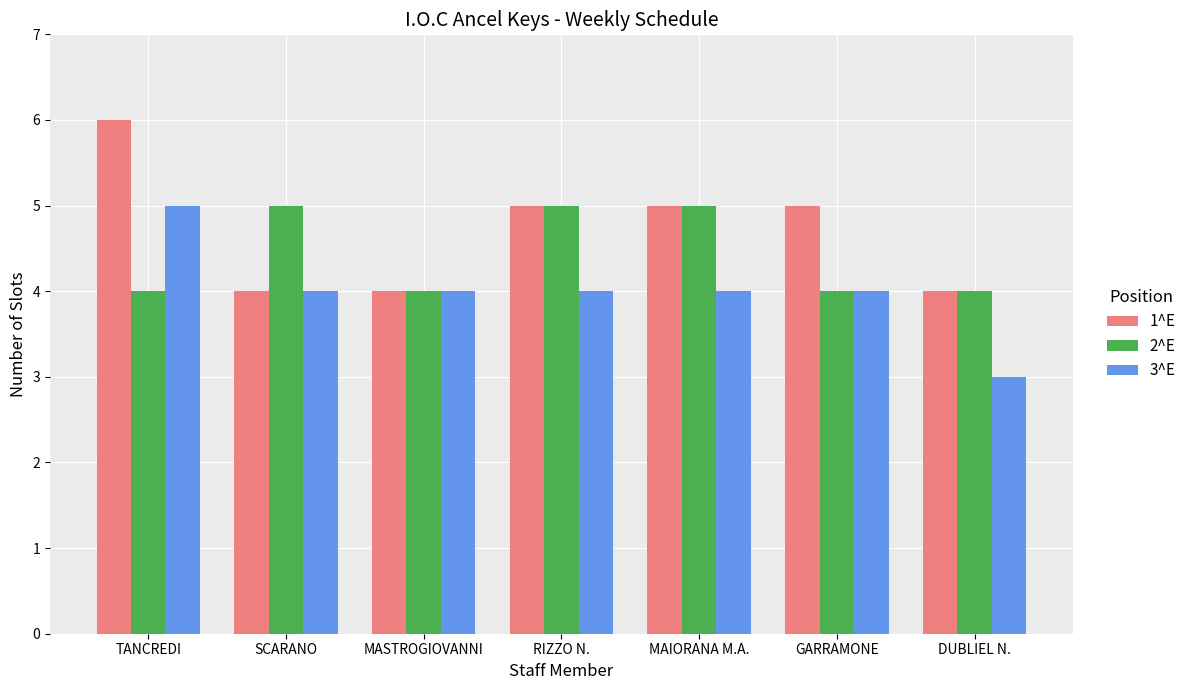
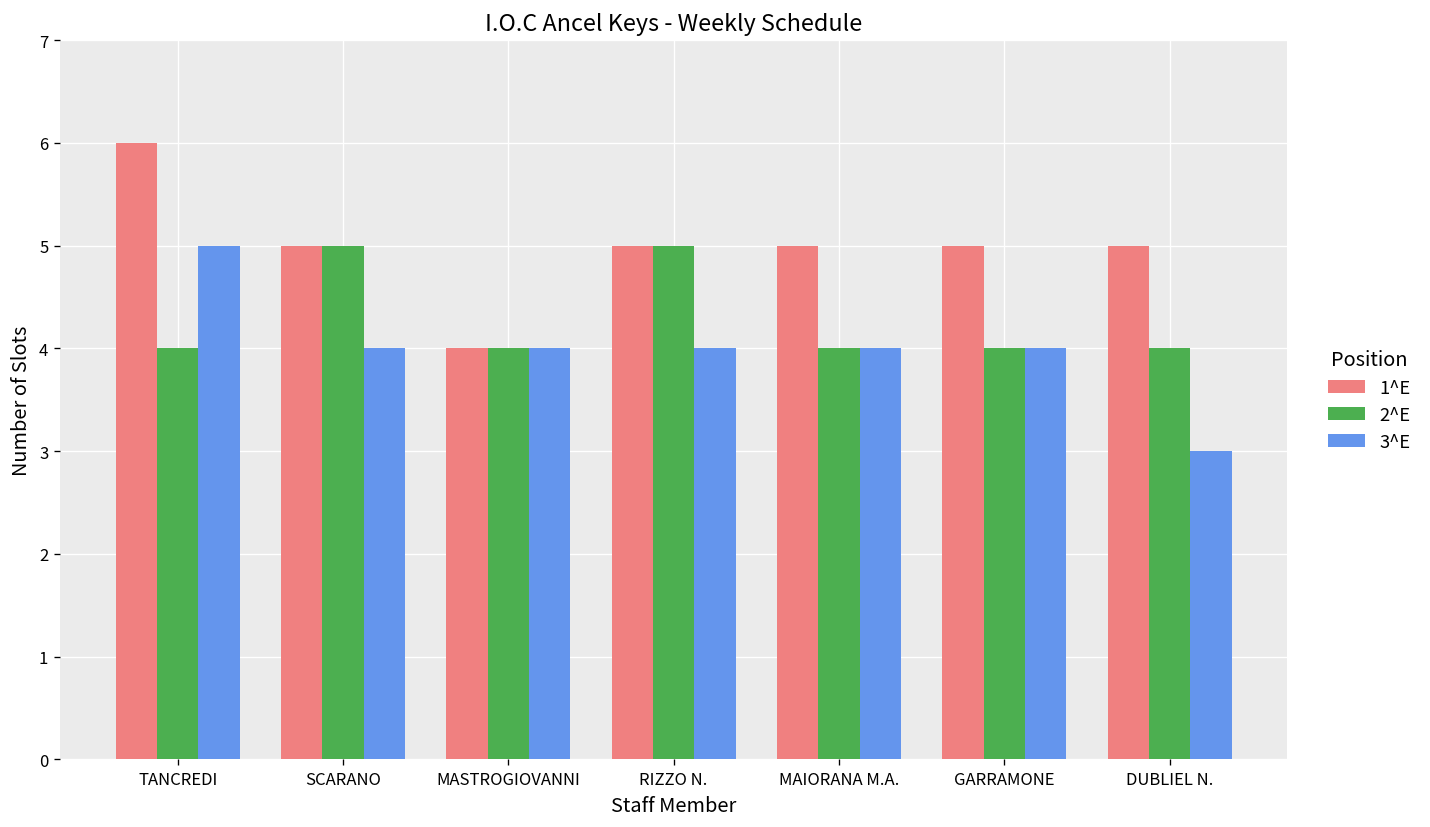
  {
    "1^E": {
      "TANCREDI": 6,
-     "SCARANO": 4,
+     "SCARANO": 5,
      "MASTROGIOVANNI": 4,
      "RIZZO N.": 5,
      "MAIORANA M.A.": 5,
      "GARRAMONE": 5,
-     "DUBLIEL N.": 4
+     "DUBLIEL N.": 5
    },
    "2^E": {
      "TANCREDI": 4,
      "SCARANO": 5,
      "MASTROGIOVANNI": 4,
      "RIZZO N.": 5,
-     "MAIORANA M.A.": 5,
+     "MAIORANA M.A.": 4,
      "GARRAMONE": 4,
      "DUBLIEL N.": 4
    },
    "3^E": {
      "TANCREDI": 5,
      "SCARANO": 4,
      "MASTROGIOVANNI": 4,
      "RIZZO N.": 4,
      "MAIORANA M.A.": 4,
      "GARRAMONE": 4,
      "DUBLIEL N.": 3
    }
  }
